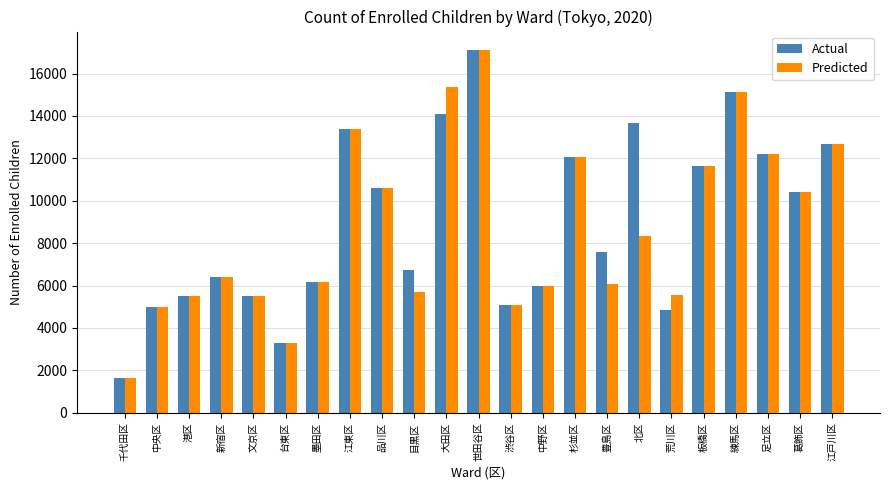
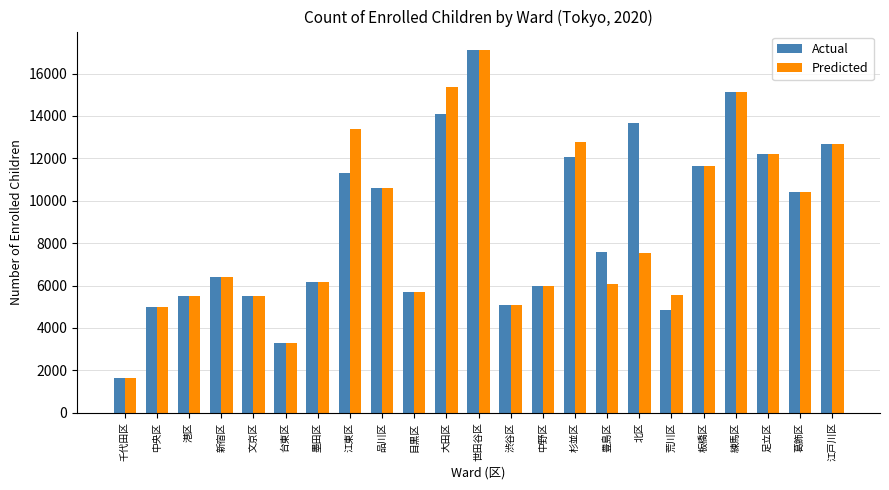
  {
    "Actual": {
      "千代田区": 1600,
      "中央区": 5000,
      "港区": 5500,
      "新宿区": 6400,
      "文京区": 5500,
      "台東区": 3300,
      "墨田区": 6200,
-     "江東区": 13400,
+     "江東区": 11300,
      "品川区": 10600,
-     "目黒区": 6700,
+     "目黒区": 5700,
      "大田区": 14100,
      "世田谷区": 17100,
      "渋谷区": 5100,
      "中野区": 6000,
      "杉並区": 12100,
      "豊島区": 7600,
      "北区": 13600,
      "荒川区": 4800,
      "板橋区": 11600,
      "練馬区": 15100,
      "足立区": 12200,
      "葛飾区": 10400,
      "江戸川区": 12700
    },
    "Predicted": {
      "千代田区": 1600,
      "中央区": 5000,
      "港区": 5500,
      "新宿区": 6400,
      "文京区": 5500,
      "台東区": 3300,
      "墨田区": 6200,
      "江東区": 13400,
      "品川区": 10600,
      "目黒区": 5700,
      "大田区": 15400,
      "世田谷区": 17100,
      "渋谷区": 5100,
      "中野区": 6000,
-     "杉並区": 12100,
+     "杉並区": 12800,
      "豊島区": 6100,
-     "北区": 8400,
+     "北区": 7500,
      "荒川区": 5500,
      "板橋区": 11600,
      "練馬区": 15100,
      "足立区": 12200,
      "葛飾区": 10400,
      "江戸川区": 12700
    }
  }
